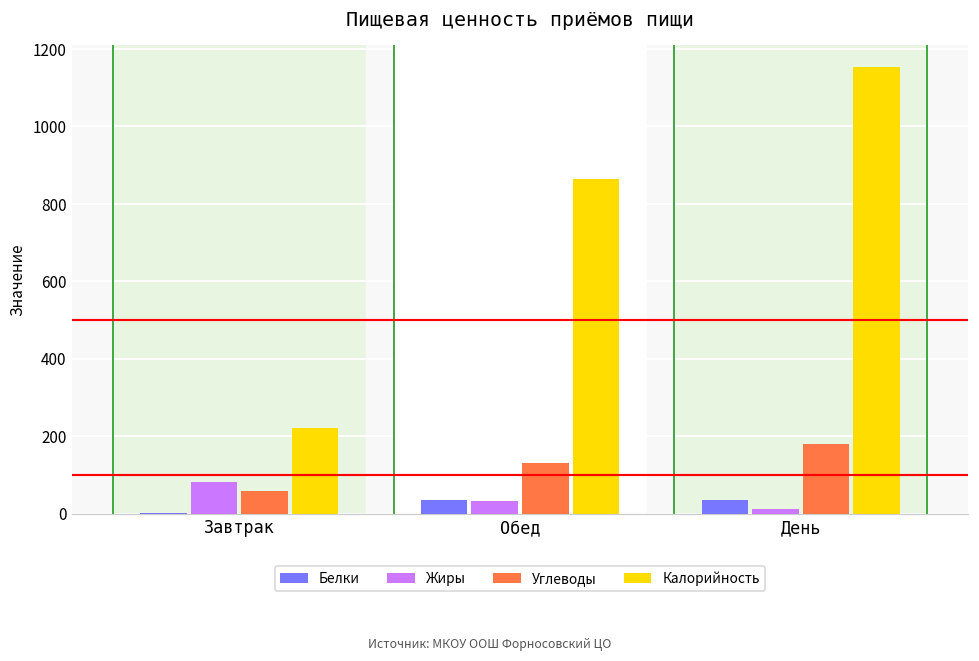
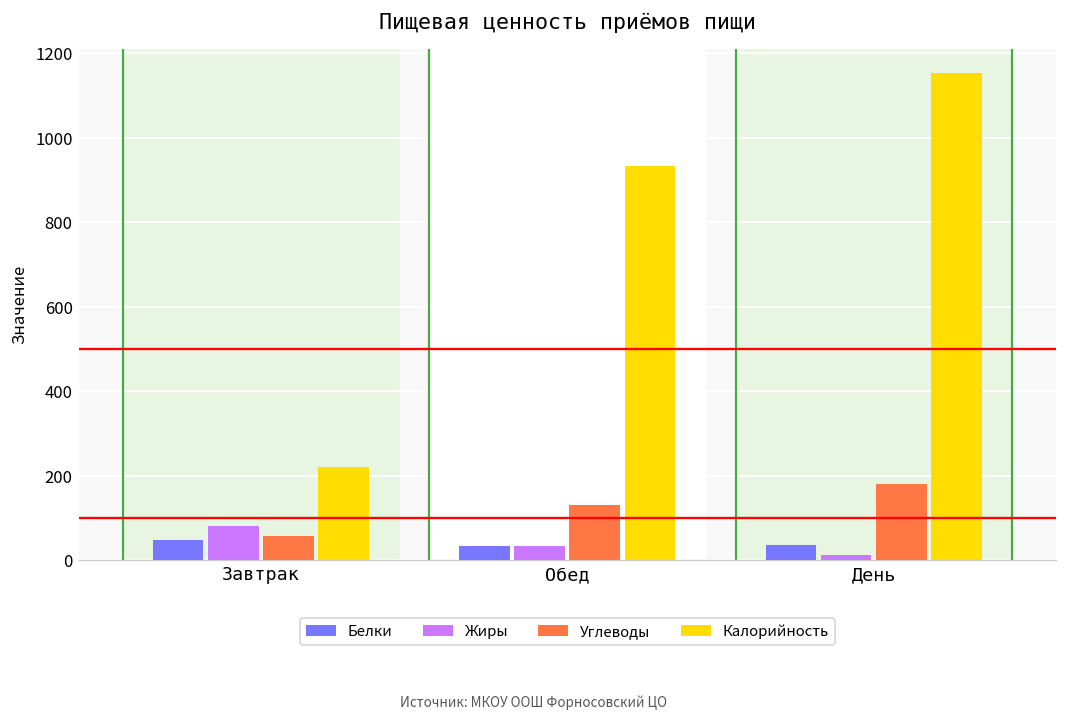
  {
    "Белки": {
-     "Завтрак": 0,
+     "Завтрак": 50,
      "Обед": 30,
      "День": 40
    },
    "Жиры": {
      "Завтрак": 80,
      "Обед": 30,
      "День": 10
    },
    "Углеводы": {
      "Завтрак": 60,
      "Обед": 130,
      "День": 180
    },
    "Калорийность": {
      "Завтрак": 220,
-     "Обед": 860,
+     "Обед": 930,
      "День": 1150
    }
  }
